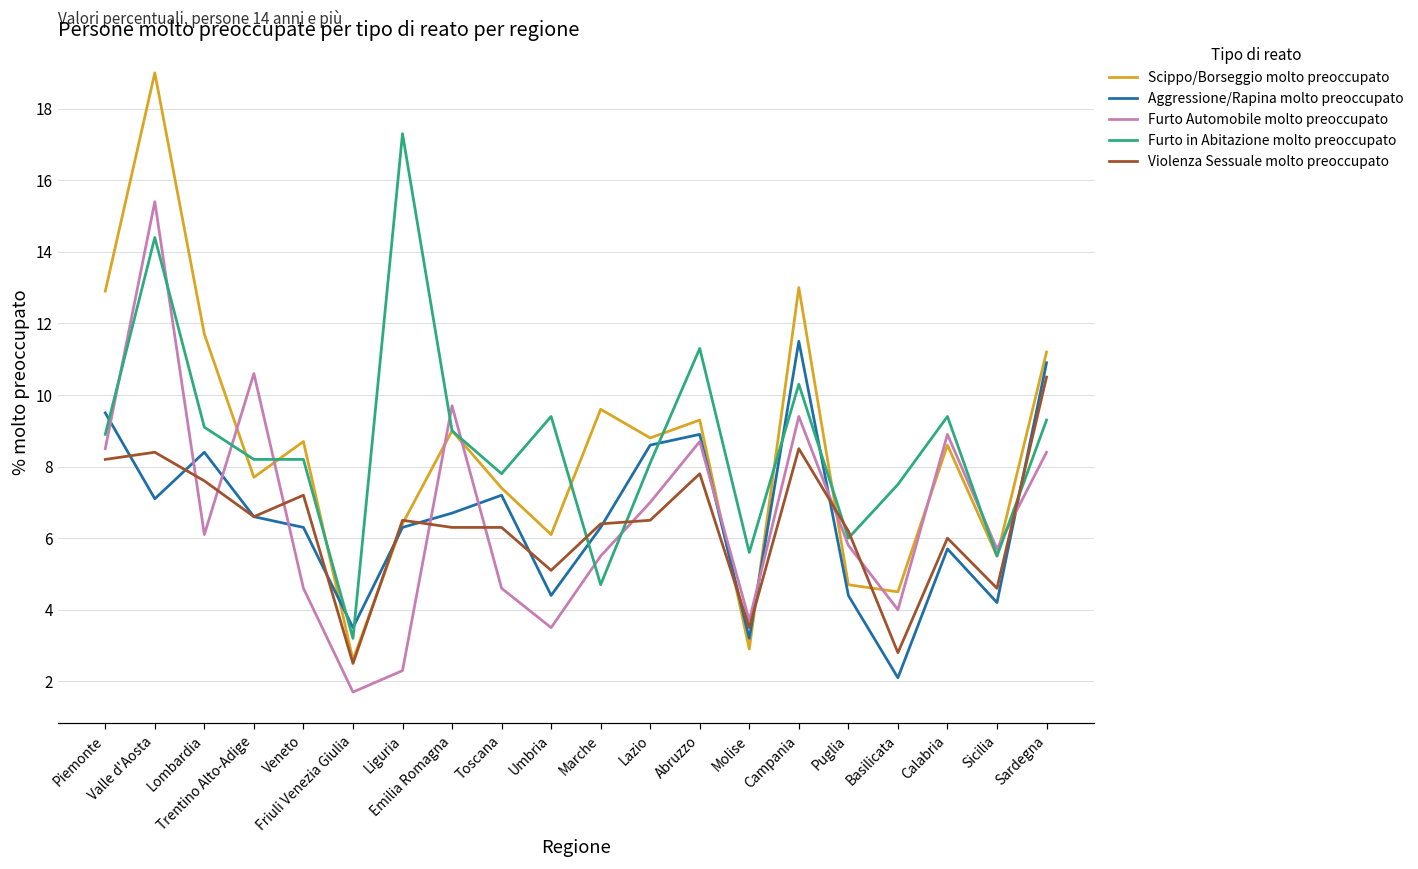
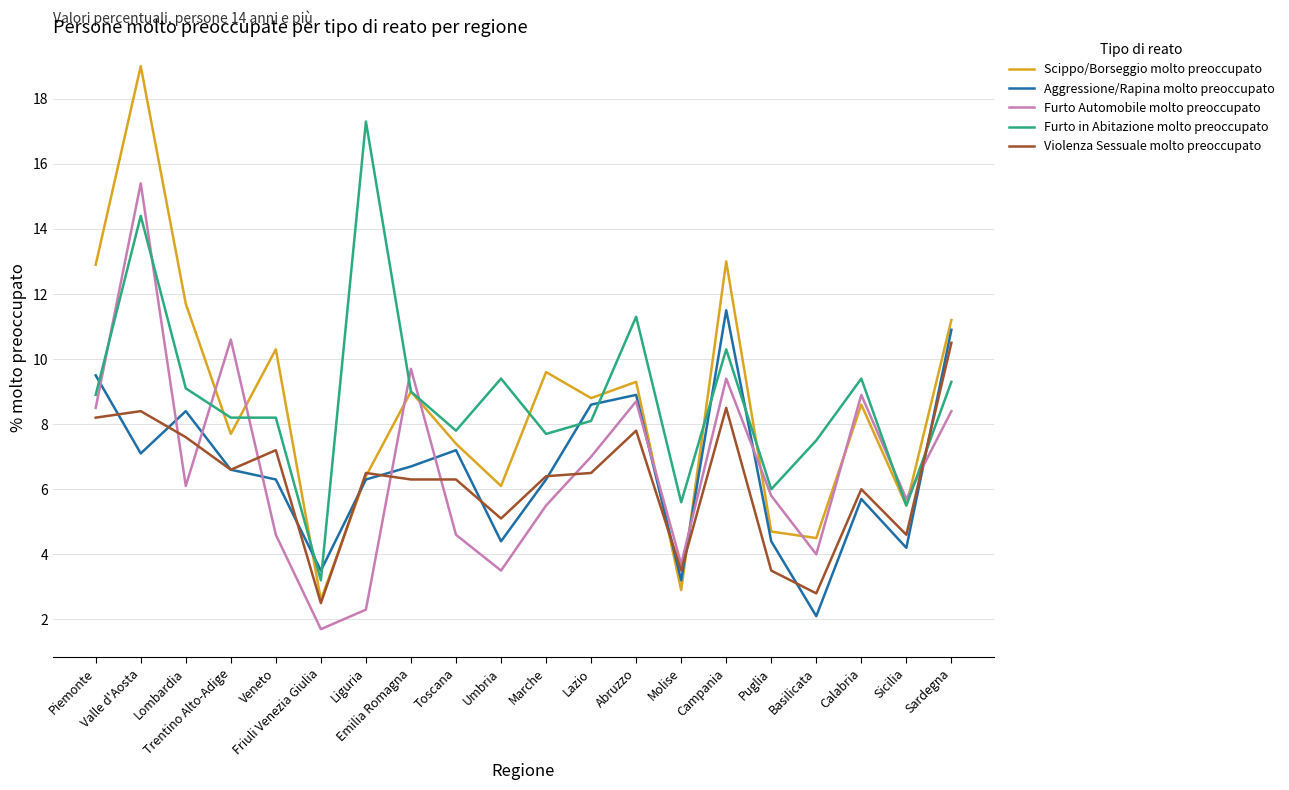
  {
    "Scippo/Borseggio molto preoccupato": {
      "Piemonte": 12.9,
      "Valle d'Aosta": 19.0,
      "Lombardia": 11.7,
      "Trentino Alto-Adige": 7.7,
-     "Veneto": 8.7,
+     "Veneto": 10.3,
      "Friuli Venezia Giulia": 2.6,
      "Liguria": 6.4,
      "Toscana": 7.4,
      "Umbria": 6.1,
      "Marche": 9.6,
      "Lazio": 8.8,
      "Abruzzo": 9.3,
      "Molise": 2.9,
      "Campania": 13.0,
      "Puglia": 4.7,
      "Basilicata": 4.5,
      "Calabria": 8.6,
      "Sardegna": 11.2
    },
    "Aggressione/Rapina molto preoccupato": {
      "Piemonte": 9.5,
      "Valle d'Aosta": 7.1,
      "Lombardia": 8.4,
      "Veneto": 6.3,
      "Friuli Venezia Giulia": 3.5,
      "Liguria": 6.3,
      "Emilia Romagna": 6.7,
      "Toscana": 7.2,
      "Umbria": 4.4,
      "Marche": 6.3,
      "Lazio": 8.6,
      "Abruzzo": 8.9,
      "Molise": 3.2,
      "Campania": 11.5,
      "Puglia": 4.4,
      "Basilicata": 2.1,
      "Calabria": 5.7,
      "Sicilia": 4.2,
      "Sardegna": 10.9
    },
    "Furto Automobile molto preoccupato": {
      "Piemonte": 8.5,
      "Valle d'Aosta": 15.4,
      "Lombardia": 6.1,
      "Trentino Alto-Adige": 10.6,
      "Veneto": 4.6,
      "Friuli Venezia Giulia": 1.7,
      "Liguria": 2.3,
      "Emilia Romagna": 9.7,
      "Toscana": 4.6,
      "Umbria": 3.5,
      "Marche": 5.5,
      "Lazio": 7.0,
      "Abruzzo": 8.7,
      "Molise": 3.7,
      "Campania": 9.4,
      "Puglia": 5.8,
      "Basilicata": 4.0,
      "Calabria": 8.9,
      "Sicilia": 5.7,
      "Sardegna": 8.4
    },
    "Furto in Abitazione molto preoccupato": {
      "Piemonte": 8.9,
      "Valle d'Aosta": 14.4,
      "Lombardia": 9.1,
      "Trentino Alto-Adige": 8.2,
      "Veneto": 8.2,
      "Friuli Venezia Giulia": 3.2,
      "Liguria": 17.3,
      "Toscana": 7.8,
      "Umbria": 9.4,
-     "Marche": 4.7,
+     "Marche": 7.7,
      "Lazio": 8.1,
      "Abruzzo": 11.3,
      "Molise": 5.6,
      "Campania": 10.3,
      "Puglia": 6.0,
      "Basilicata": 7.5,
      "Calabria": 9.4,
      "Sardegna": 9.3
    },
    "Violenza Sessuale molto preoccupato": {
      "Piemonte": 8.2,
      "Valle d'Aosta": 8.4,
      "Lombardia": 7.6,
      "Veneto": 7.2,
      "Friuli Venezia Giulia": 2.5,
      "Liguria": 6.5,
      "Emilia Romagna": 6.3,
      "Toscana": 6.3,
      "Umbria": 5.1,
      "Marche": 6.4,
      "Lazio": 6.5,
      "Abruzzo": 7.8,
      "Molise": 3.5,
      "Campania": 8.5,
-     "Puglia": 6.2,
+     "Puglia": 3.5,
      "Basilicata": 2.8,
      "Calabria": 6.0,
      "Sicilia": 4.6,
      "Sardegna": 10.5
    }
  }
